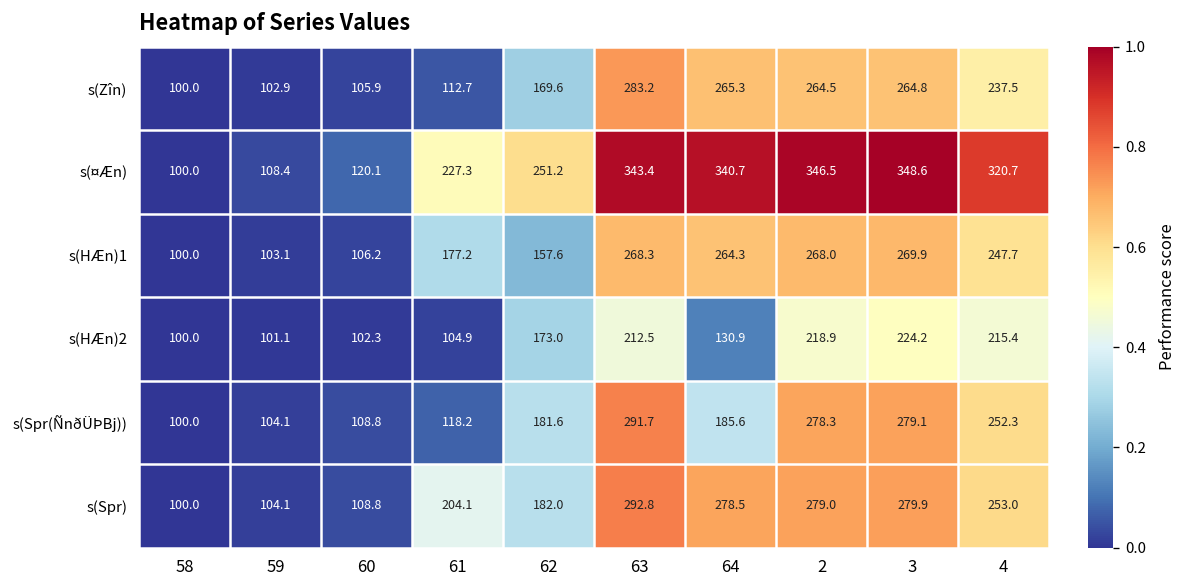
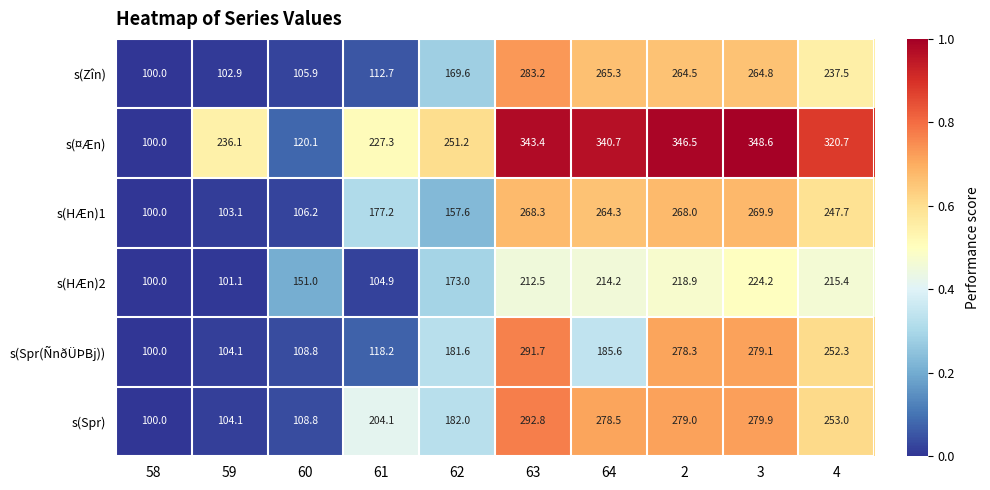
  {
    "s(Zîn)": {
      "58": 100.0,
      "59": 102.9,
      "60": 105.9,
      "61": 112.7,
      "62": 169.6,
      "63": 283.2,
      "64": 265.3,
      "2": 264.5,
      "3": 264.8,
      "4": 237.5
    },
    "s(¤Æn)": {
      "58": 100.0,
-     "59": 108.4,
+     "59": 236.1,
      "60": 120.1,
      "61": 227.3,
      "62": 251.2,
      "63": 343.4,
      "64": 340.7,
      "2": 346.5,
      "3": 348.6,
      "4": 320.7
    },
    "s(HÆn)1": {
      "58": 100.0,
      "59": 103.1,
      "60": 106.2,
      "61": 177.2,
      "62": 157.6,
      "63": 268.3,
      "64": 264.3,
      "2": 268.0,
      "3": 269.9,
      "4": 247.7
    },
    "s(HÆn)2": {
      "58": 100.0,
      "59": 101.1,
-     "60": 102.3,
+     "60": 151.0,
      "61": 104.9,
      "62": 173.0,
      "63": 212.5,
-     "64": 130.9,
+     "64": 214.2,
      "2": 218.9,
      "3": 224.2,
      "4": 215.4
    },
    "s(Spr(ÑnðÜÞBj))": {
      "58": 100.0,
      "59": 104.1,
      "60": 108.8,
      "61": 118.2,
      "62": 181.6,
      "63": 291.7,
      "64": 185.6,
      "2": 278.3,
      "3": 279.1,
      "4": 252.3
    },
    "s(Spr)": {
      "58": 100.0,
      "59": 104.1,
      "60": 108.8,
      "61": 204.1,
      "62": 182.0,
      "63": 292.8,
      "64": 278.5,
      "2": 279.0,
      "3": 279.9,
      "4": 253.0
    }
  }
